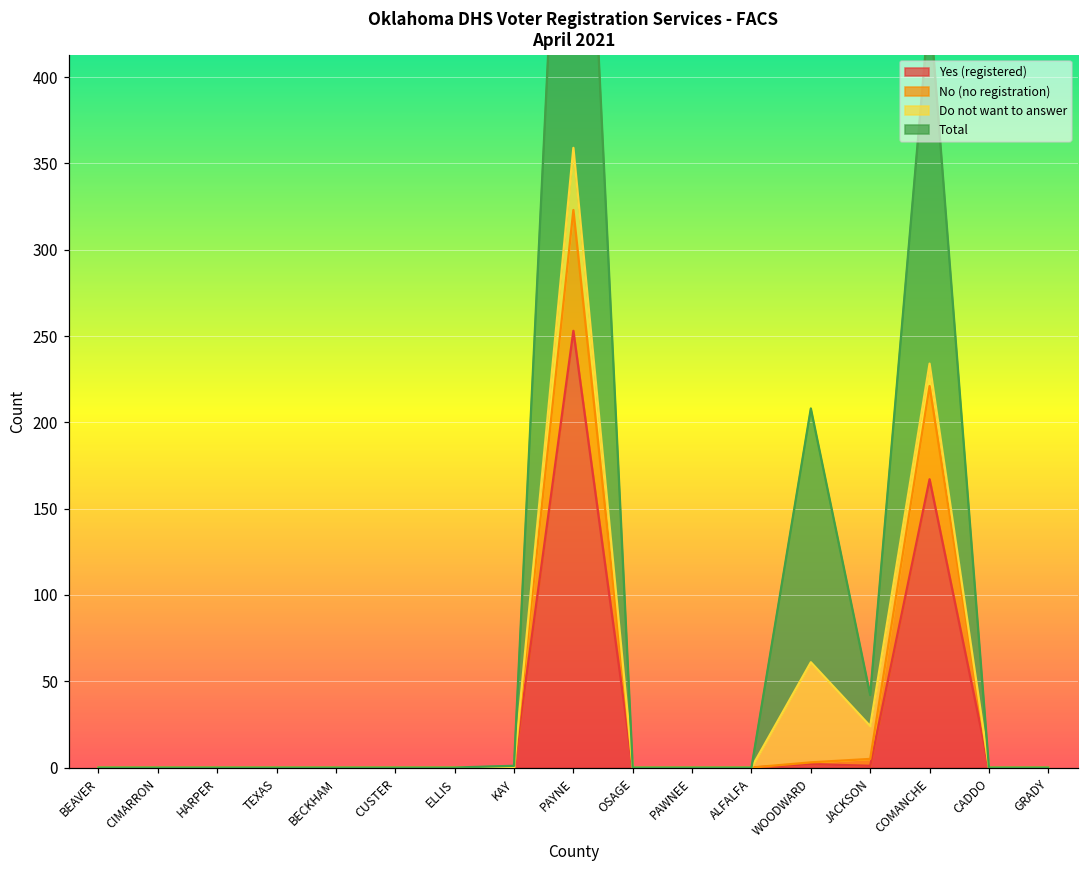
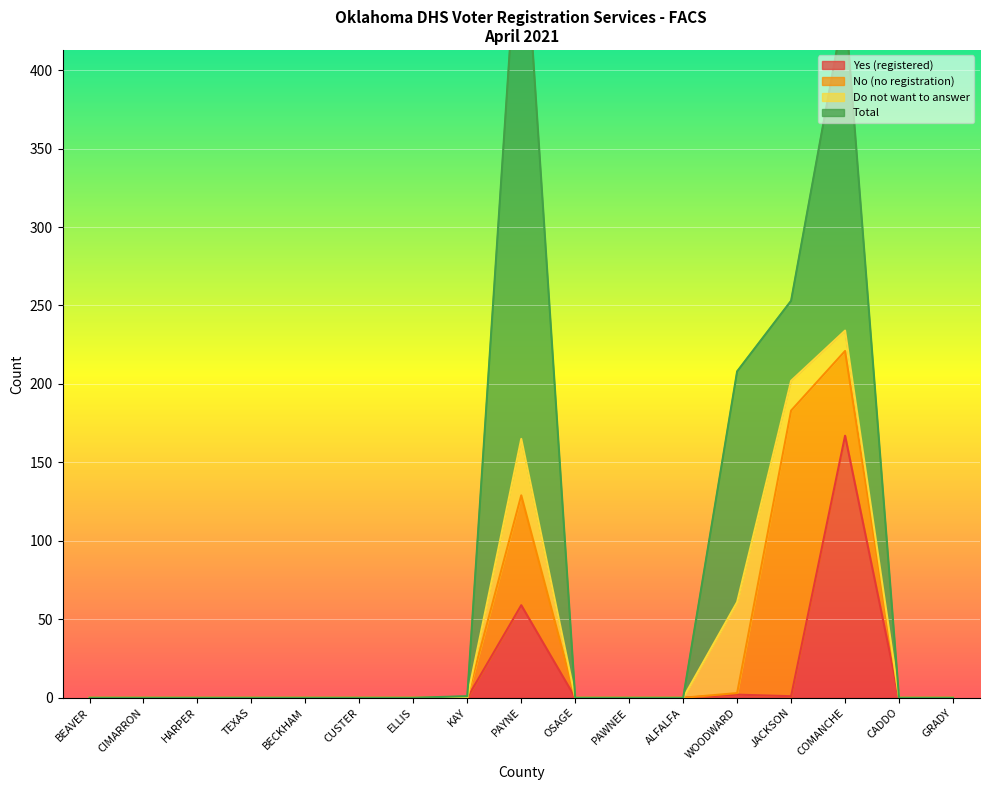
  {
    "Yes (registered)": {
-     "PAYNE": 253,
+     "PAYNE": 59,
      "JACKSON": 1,
      "COMANCHE": 167
    },
    "No (no registration)": {
      "PAYNE": 70,
-     "JACKSON": 4,
+     "JACKSON": 182,
      "COMANCHE": 54
    },
    "Do not want to answer": {
      "PAYNE": 36,
      "WOODWARD": 58,
      "JACKSON": 19,
      "COMANCHE": 13
    },
    "Total": {
      "WOODWARD": 147,
-     "JACKSON": 18
+     "JACKSON": 51
    }
  }
